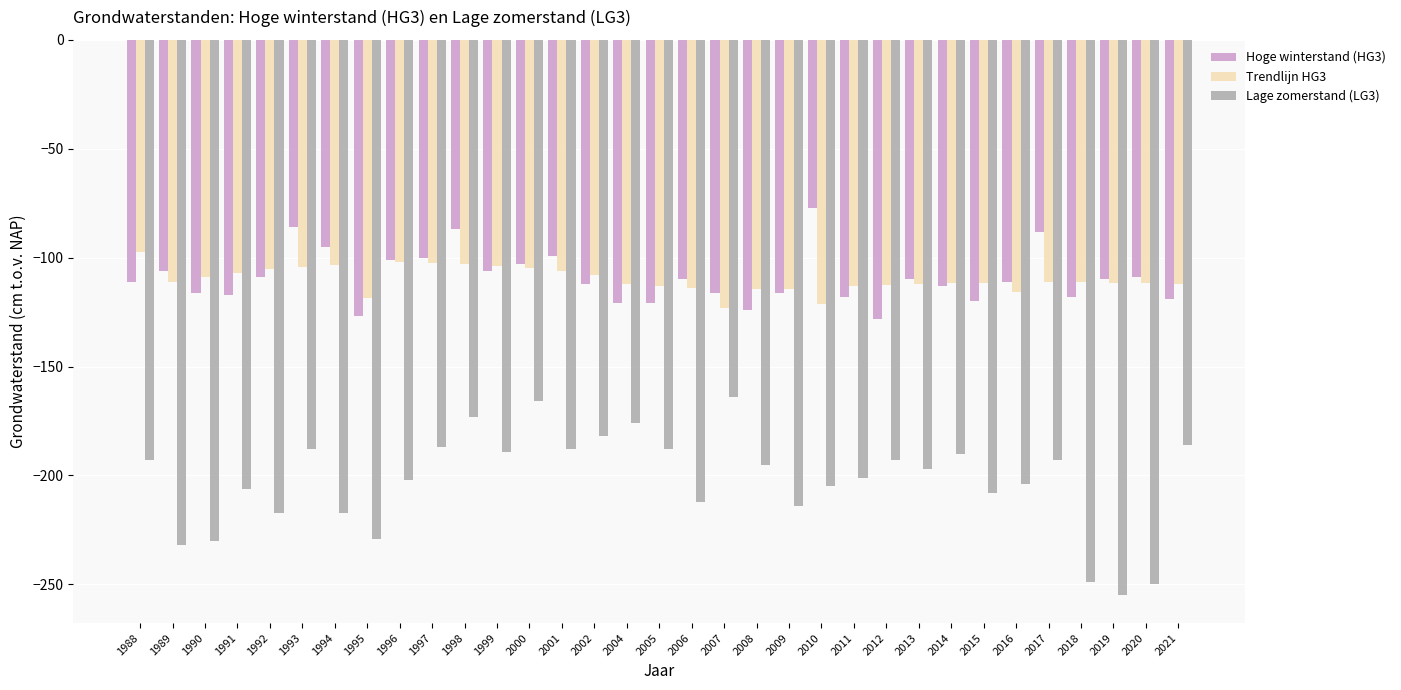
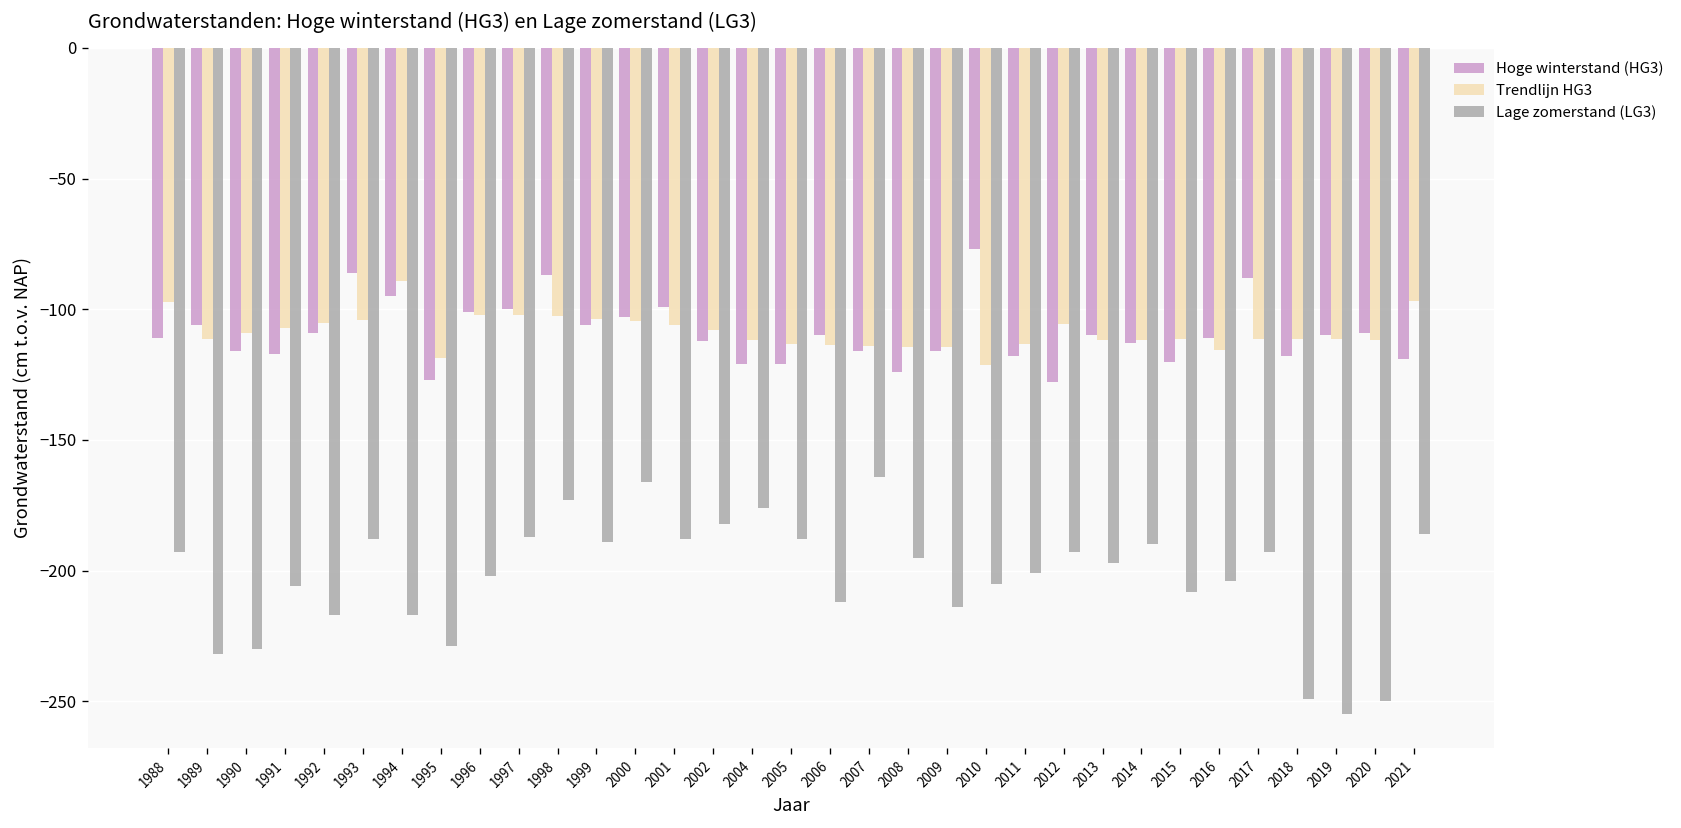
  {
    "Trendlijn HG3": {
      "1988": -97,
      "1989": -111,
      "1990": -109,
      "1991": -107,
      "1992": -105,
      "1993": -104,
-     "1994": -103,
+     "1994": -89,
      "1995": -119,
      "1996": -102,
      "1997": -102,
      "1998": -103,
      "1999": -104,
      "2000": -105,
      "2001": -106,
      "2002": -108,
      "2004": -112,
      "2005": -113,
      "2006": -114,
-     "2007": -123,
+     "2007": -114,
      "2008": -114,
      "2009": -114,
      "2010": -121,
      "2011": -113,
-     "2012": -112,
+     "2012": -106,
      "2013": -112,
      "2014": -112,
      "2015": -111,
      "2016": -116,
      "2017": -111,
      "2018": -111,
      "2019": -111,
      "2020": -112,
-     "2021": -112
+     "2021": -97
    }
  }
